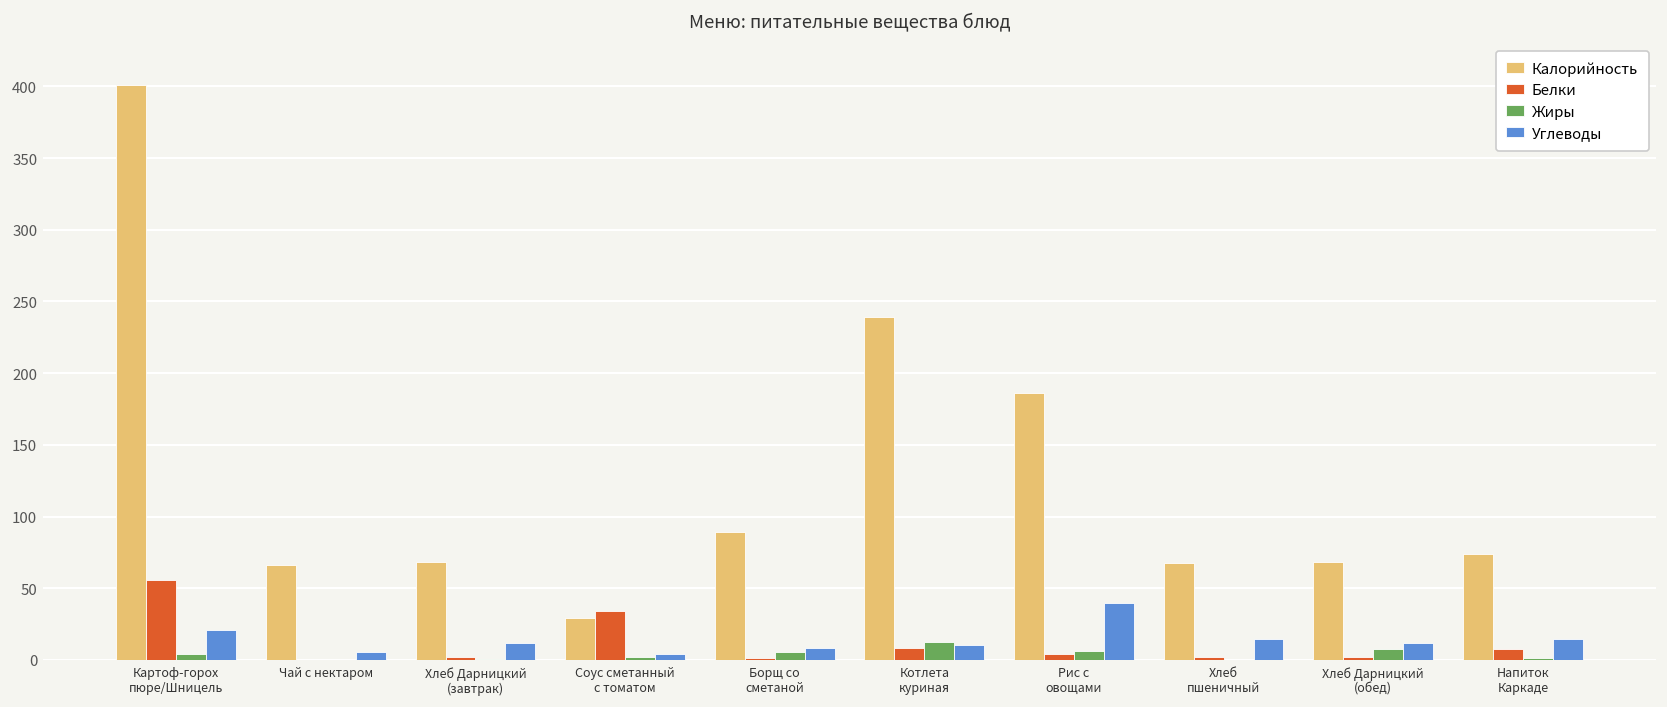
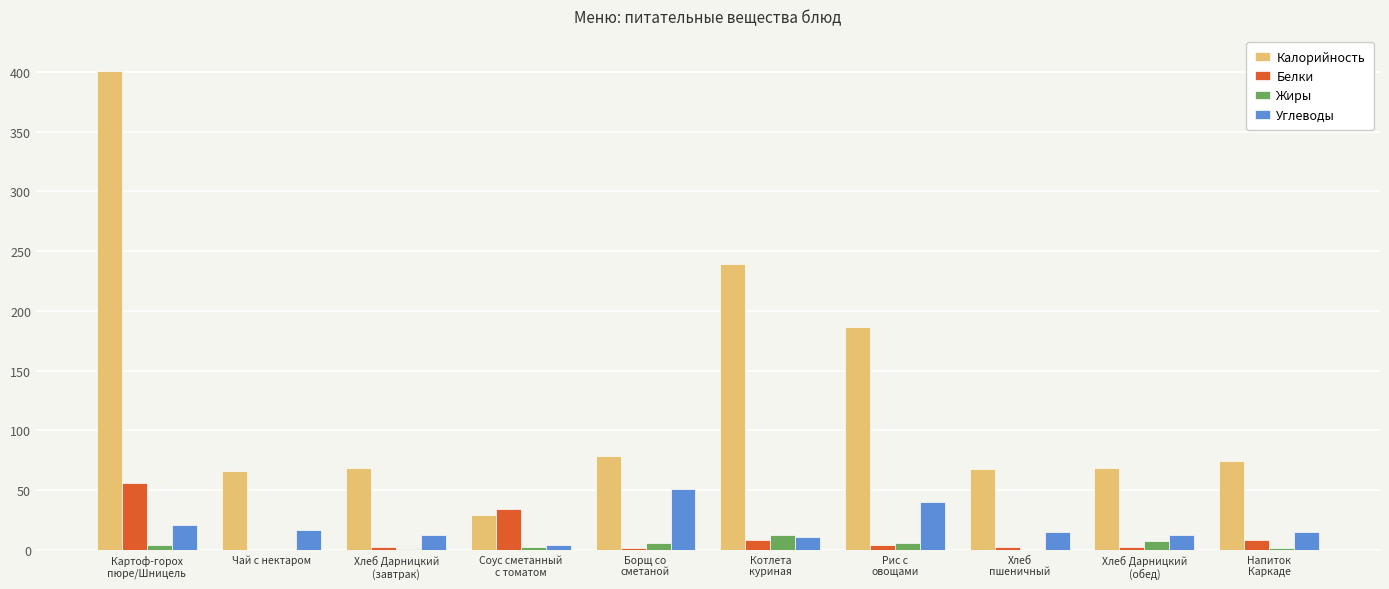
  {
    "Калорийность": {
      "Картоф-горох пюре/Шницель": 401,
      "Чай с нектаром": 66,
      "Хлеб Дарницкий (завтрак)": 68,
      "Соус сметанный с томатом": 29,
-     "Борщ со сметаной": 89,
+     "Борщ со сметаной": 79,
      "Котлета куриная": 239,
      "Рис с овощами": 186,
      "Хлеб пшеничный": 68,
      "Хлеб Дарницкий (обед)": 68,
      "Напиток Каркаде": 74
    },
    "Белки": {
      "Картоф-горох пюре/Шницель": 56,
      "Соус сметанный с томатом": 34,
      "Котлета куриная": 8,
      "Рис с овощами": 4,
      "Хлеб пшеничный": 2,
      "Напиток Каркаде": 8
    },
    "Жиры": {
      "Картоф-горох пюре/Шницель": 4,
      "Соус сметанный с томатом": 2,
      "Борщ со сметаной": 5,
      "Котлета куриная": 12,
      "Рис с овощами": 6,
      "Хлеб Дарницкий (обед)": 7
    },
    "Углеводы": {
      "Картоф-горох пюре/Шницель": 21,
-     "Чай с нектаром": 5,
+     "Чай с нектаром": 16,
      "Хлеб Дарницкий (завтрак)": 12,
      "Соус сметанный с томатом": 4,
-     "Борщ со сметаной": 9,
+     "Борщ со сметаной": 51,
      "Котлета куриная": 11,
      "Рис с овощами": 40,
      "Хлеб пшеничный": 15,
      "Хлеб Дарницкий (обед)": 12,
      "Напиток Каркаде": 15
    }
  }
